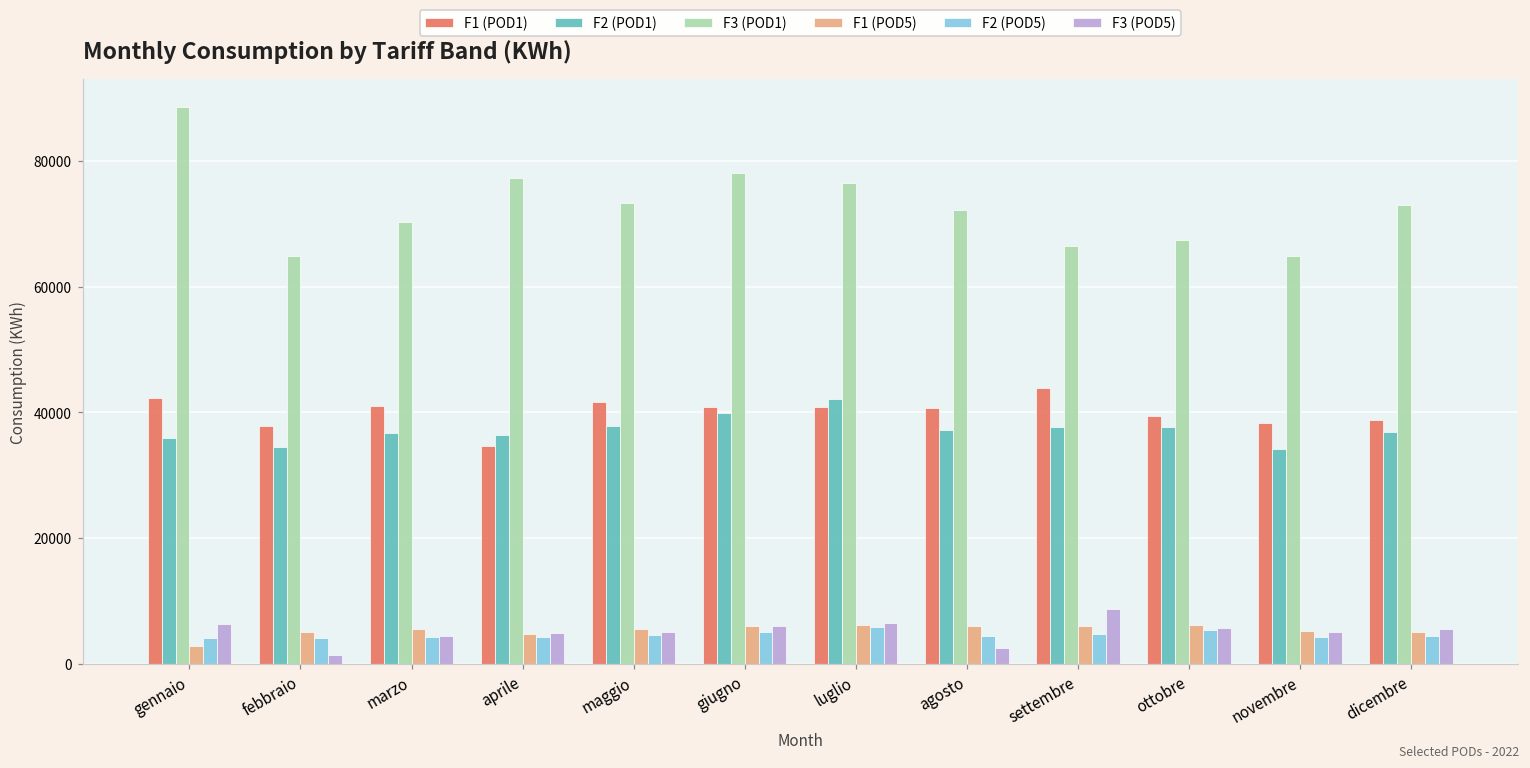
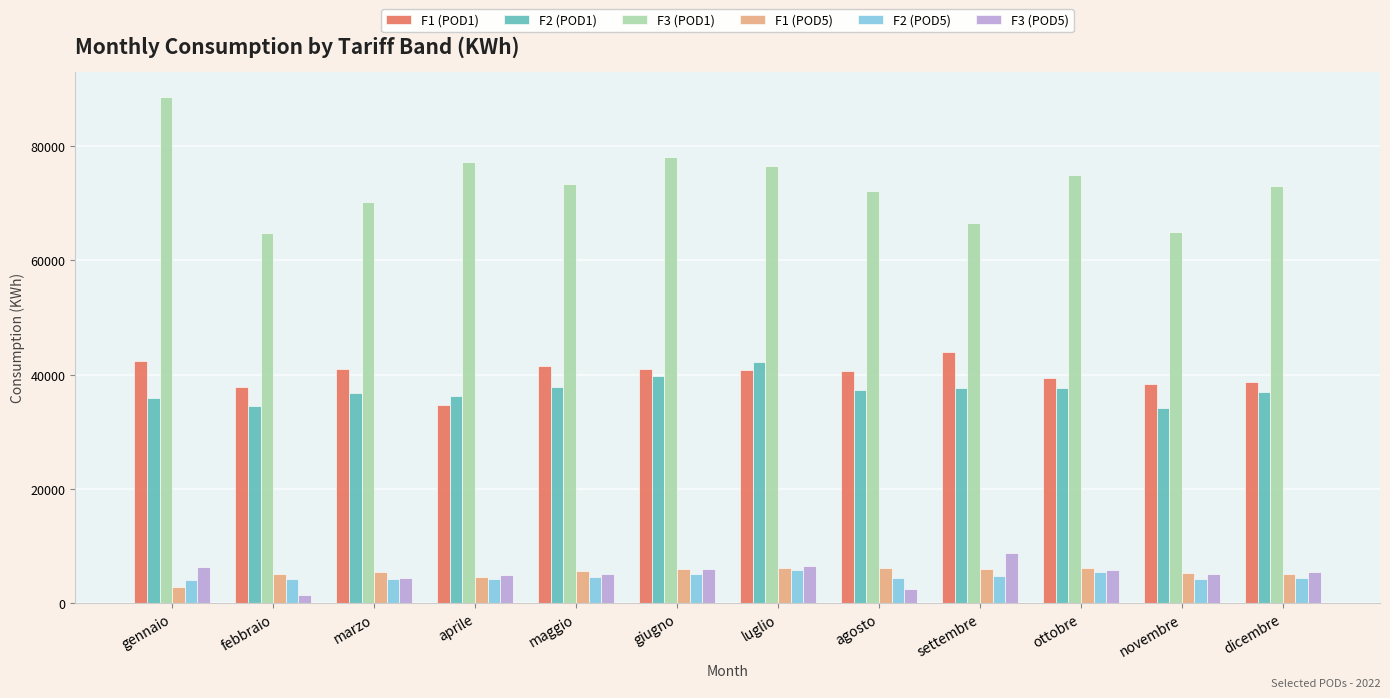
  {
    "F1 (POD1)": {
      "gennaio": 42000,
      "febbraio": 38000,
      "marzo": 41000,
      "aprile": 35000,
      "maggio": 42000,
      "giugno": 41000,
      "luglio": 41000,
      "agosto": 41000,
      "settembre": 44000,
      "ottobre": 39000,
      "novembre": 38000,
      "dicembre": 39000
    },
    "F3 (POD1)": {
      "gennaio": 89000,
      "febbraio": 65000,
      "marzo": 70000,
      "aprile": 77000,
      "maggio": 73000,
      "giugno": 78000,
      "luglio": 76000,
      "agosto": 72000,
      "settembre": 67000,
-     "ottobre": 67000,
+     "ottobre": 75000,
      "novembre": 65000,
      "dicembre": 73000
    },
    "F1 (POD5)": {
      "gennaio": 3000,
      "febbraio": 5000,
      "marzo": 6000,
      "aprile": 5000,
      "maggio": 6000,
      "giugno": 6000,
      "luglio": 6000,
      "agosto": 6000,
      "settembre": 6000,
      "ottobre": 6000,
      "novembre": 5000,
      "dicembre": 5000
    },
    "F3 (POD5)": {
      "gennaio": 6000,
      "febbraio": 1000,
      "marzo": 4000,
      "aprile": 5000,
      "maggio": 5000,
      "giugno": 6000,
      "luglio": 6000,
      "agosto": 2000,
      "settembre": 9000,
      "ottobre": 6000,
      "novembre": 5000,
      "dicembre": 5000
    }
  }
